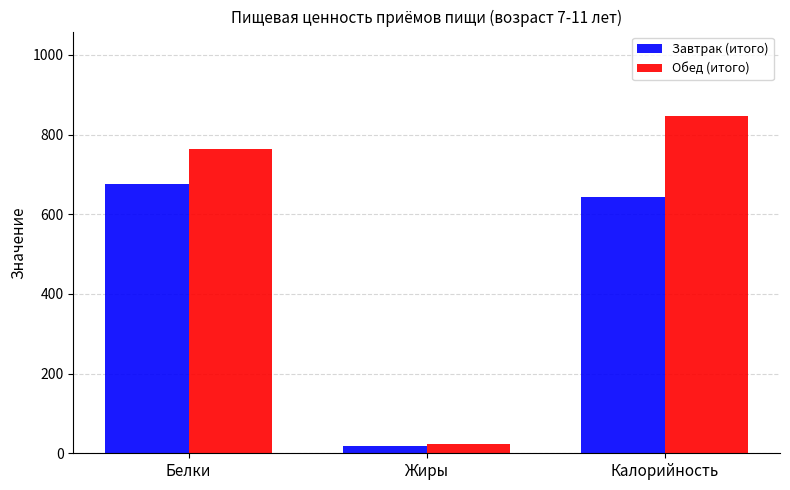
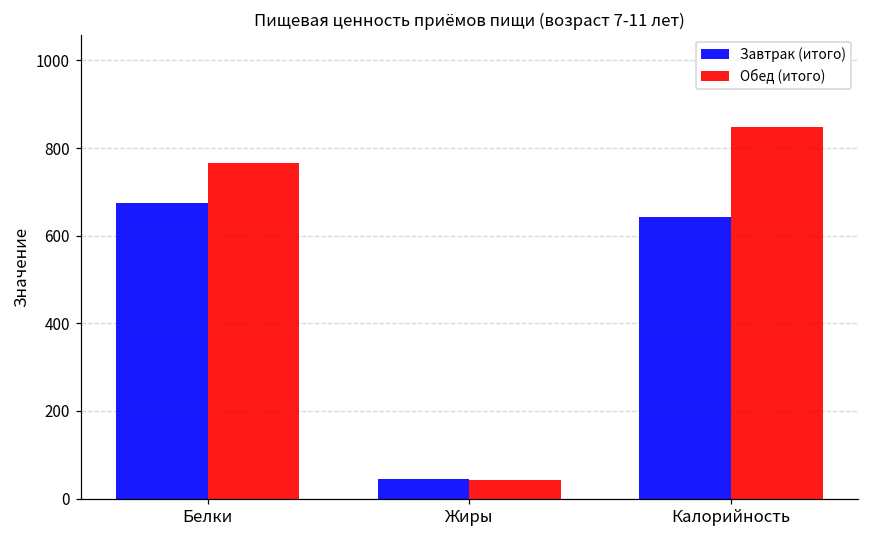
  {
    "Завтрак (итого)": {
      "Белки": 680,
-     "Жиры": 20,
+     "Жиры": 50,
      "Калорийность": 640
    },
    "Обед (итого)": {
      "Белки": 760,
-     "Жиры": 20,
+     "Жиры": 40,
      "Калорийность": 850
    }
  }
